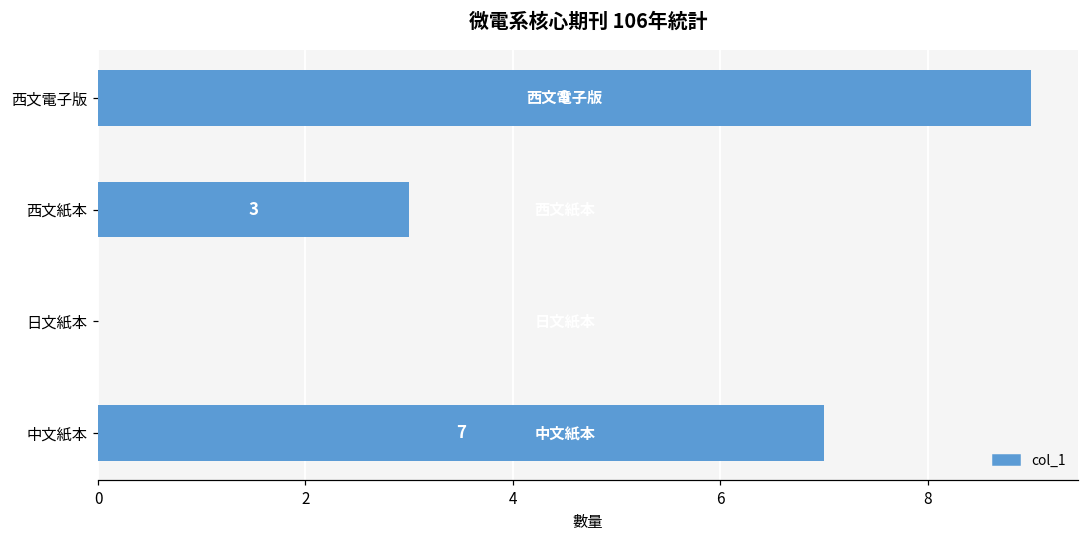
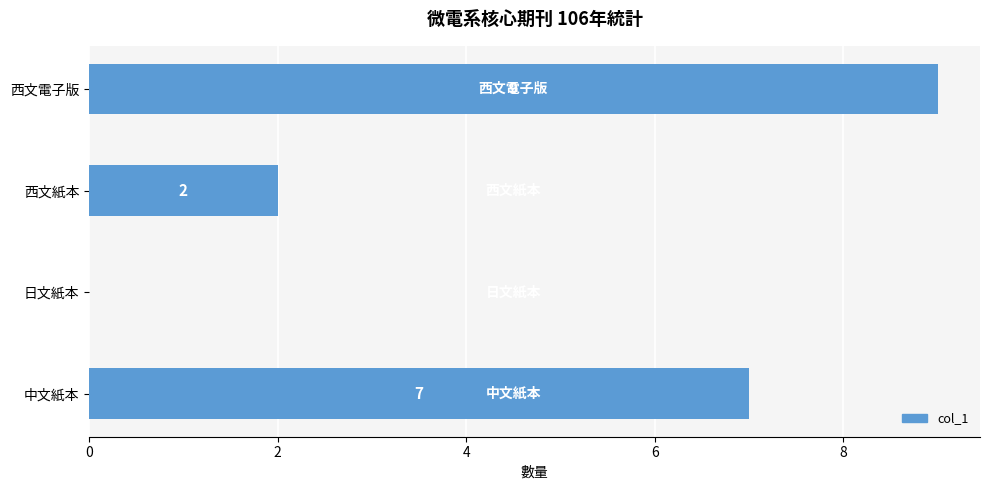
  {
-   "西文紙本": 3,
+   "西文紙本": 2,
    "中文紙本": 7
  }
